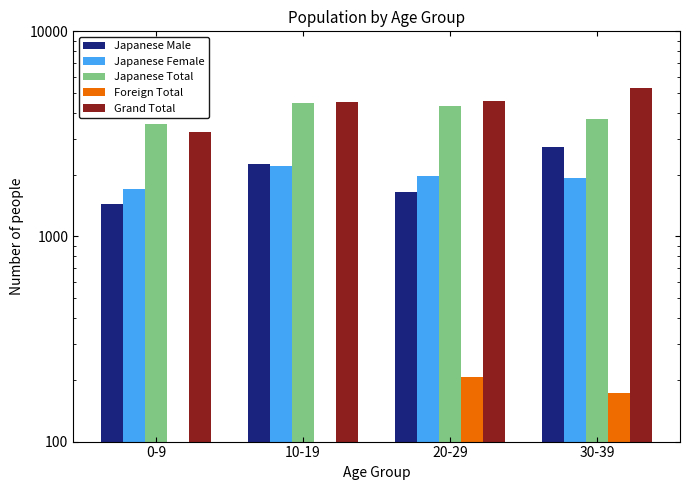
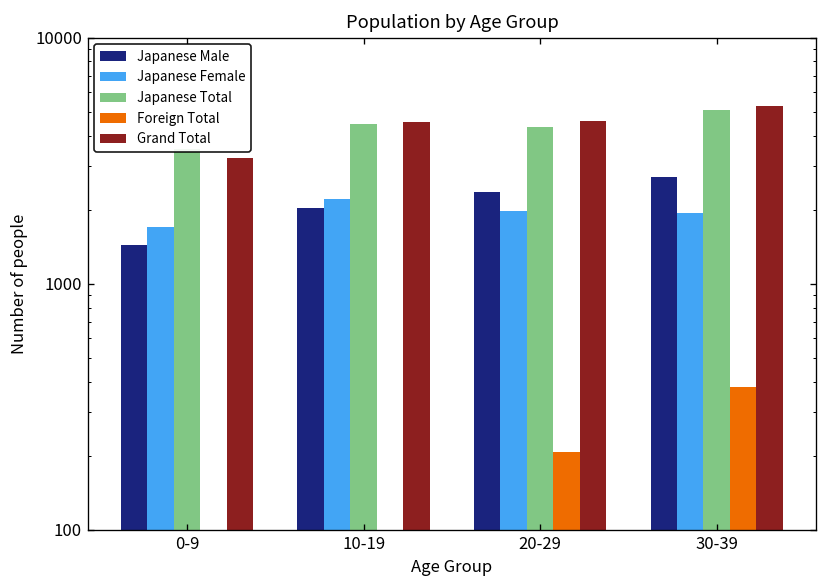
  {
    "Japanese Male": {
      "0-9": 1400,
-     "10-19": 2300,
-     "20-29": 1700,
+     "10-19": 2000,
+     "20-29": 2400,
      "30-39": 2700
    },
    "Japanese Female": {
      "0-9": 1700,
      "10-19": 2200,
      "20-29": 2000,
      "30-39": 1900
    },
    "Japanese Total": {
      "0-9": 3500,
      "10-19": 4500,
      "20-29": 4300,
-     "30-39": 3700
+     "30-39": 5100
    },
    "Foreign Total": {
      "20-29": 210,
-     "30-39": 170
+     "30-39": 380
    },
    "Grand Total": {
      "0-9": 3200,
      "10-19": 4500,
      "20-29": 4600,
      "30-39": 5300
    }
  }
